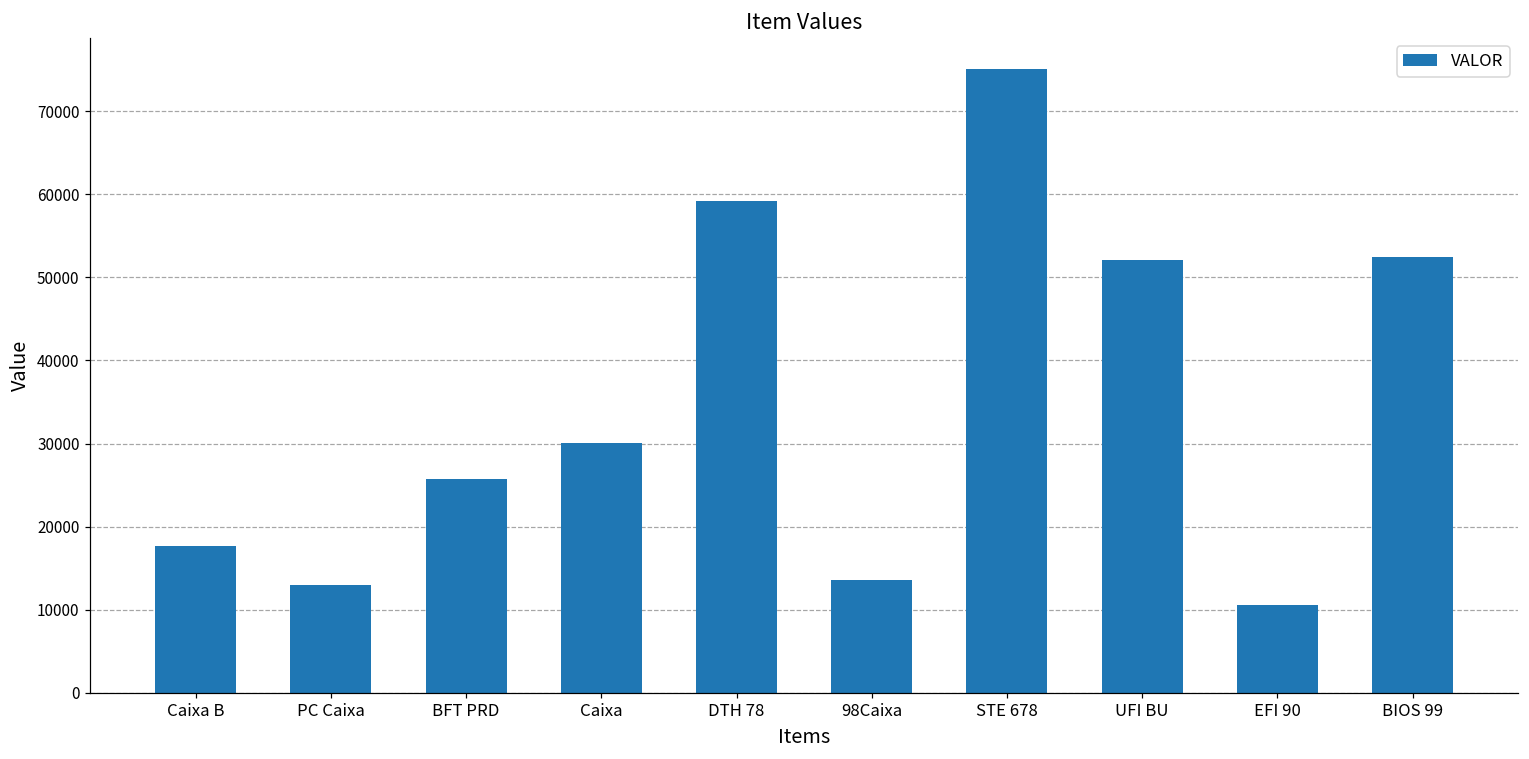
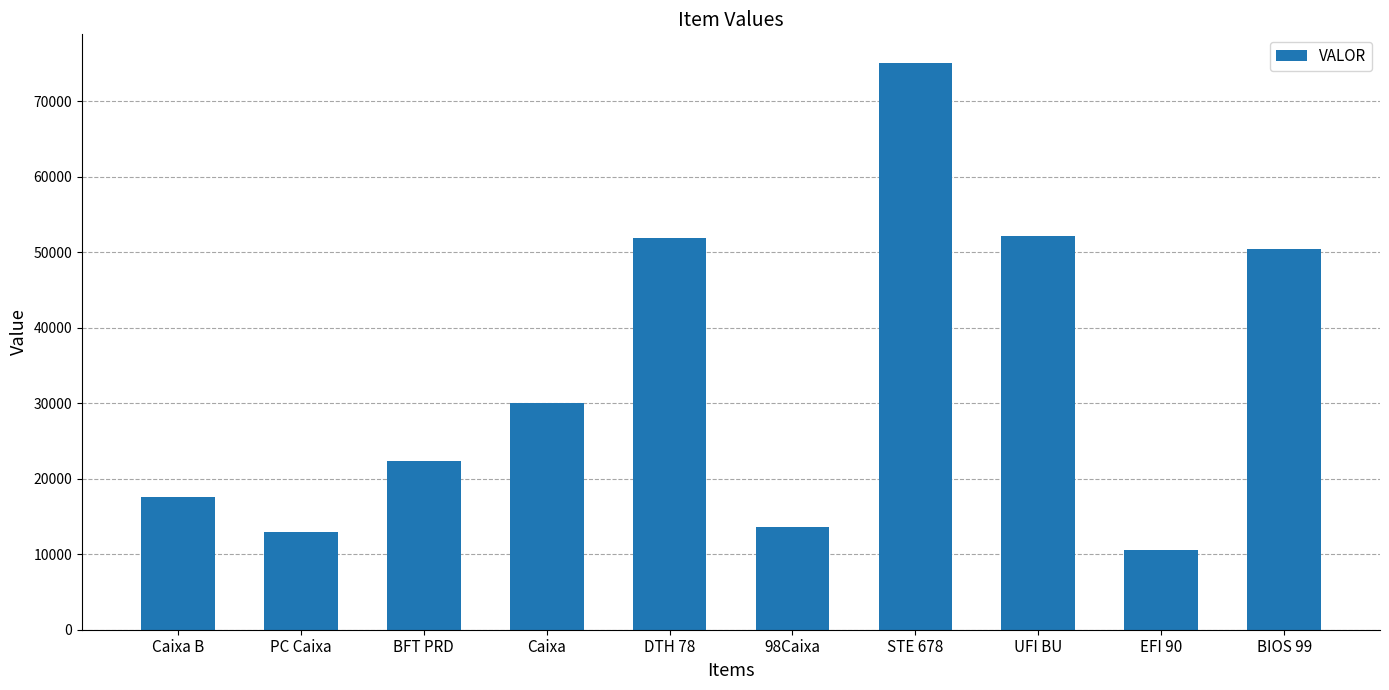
  {
    "Caixa B": 18000,
    "PC Caixa": 13000,
-   "BFT PRD": 26000,
+   "BFT PRD": 22000,
    "Caixa": 30000,
-   "DTH 78": 59000,
+   "DTH 78": 52000,
    "98Caixa": 14000,
    "STE 678": 75000,
    "UFI BU": 52000,
    "EFI 90": 11000,
-   "BIOS 99": 52000
+   "BIOS 99": 50000
  }
